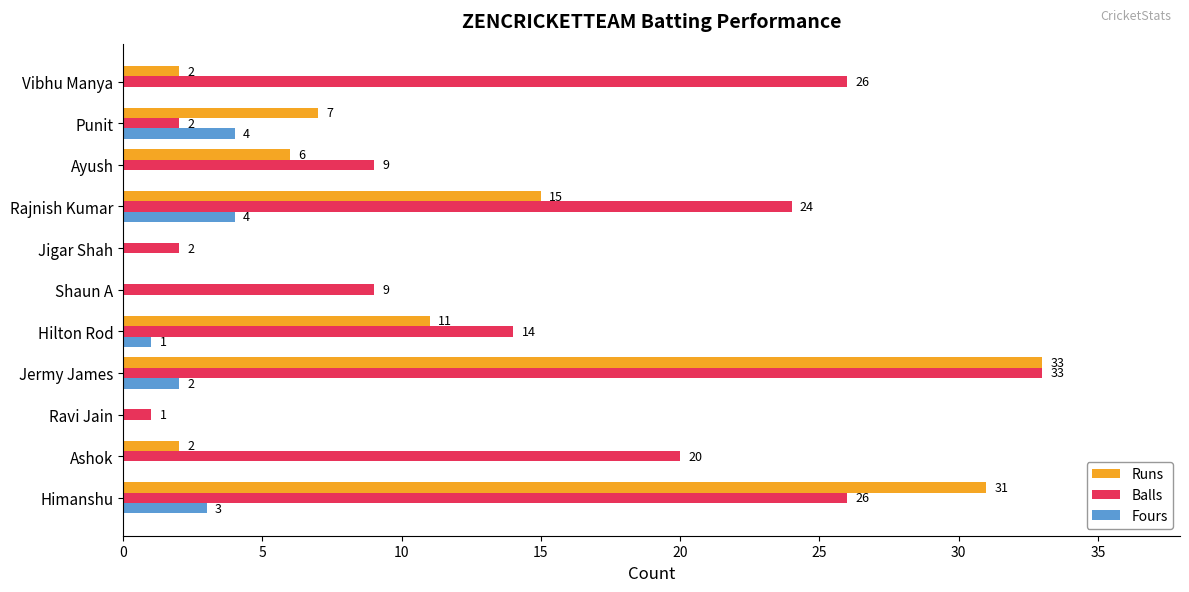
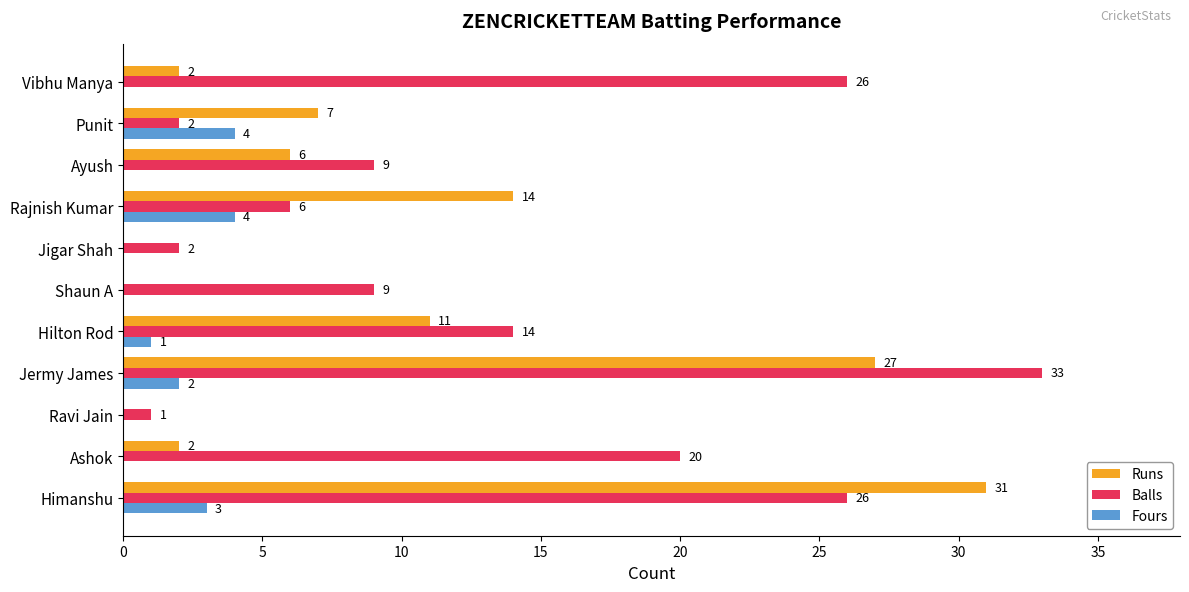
  {
    "Runs": {
      "Vibhu Manya": 2,
      "Punit": 7,
      "Ayush": 6,
-     "Rajnish Kumar": 15,
+     "Rajnish Kumar": 14,
      "Hilton Rod": 11,
-     "Jermy James": 33,
+     "Jermy James": 27,
      "Ashok": 2,
      "Himanshu": 31
    },
    "Balls": {
      "Vibhu Manya": 26,
      "Punit": 2,
      "Ayush": 9,
-     "Rajnish Kumar": 24,
+     "Rajnish Kumar": 6,
      "Jigar Shah": 2,
      "Shaun A": 9,
      "Hilton Rod": 14,
      "Ravi Jain": 1,
      "Ashok": 20,
      "Himanshu": 26
    },
    "Fours": {
      "Punit": 4,
      "Rajnish Kumar": 4,
      "Hilton Rod": 1,
      "Jermy James": 2,
      "Himanshu": 3
    }
  }
